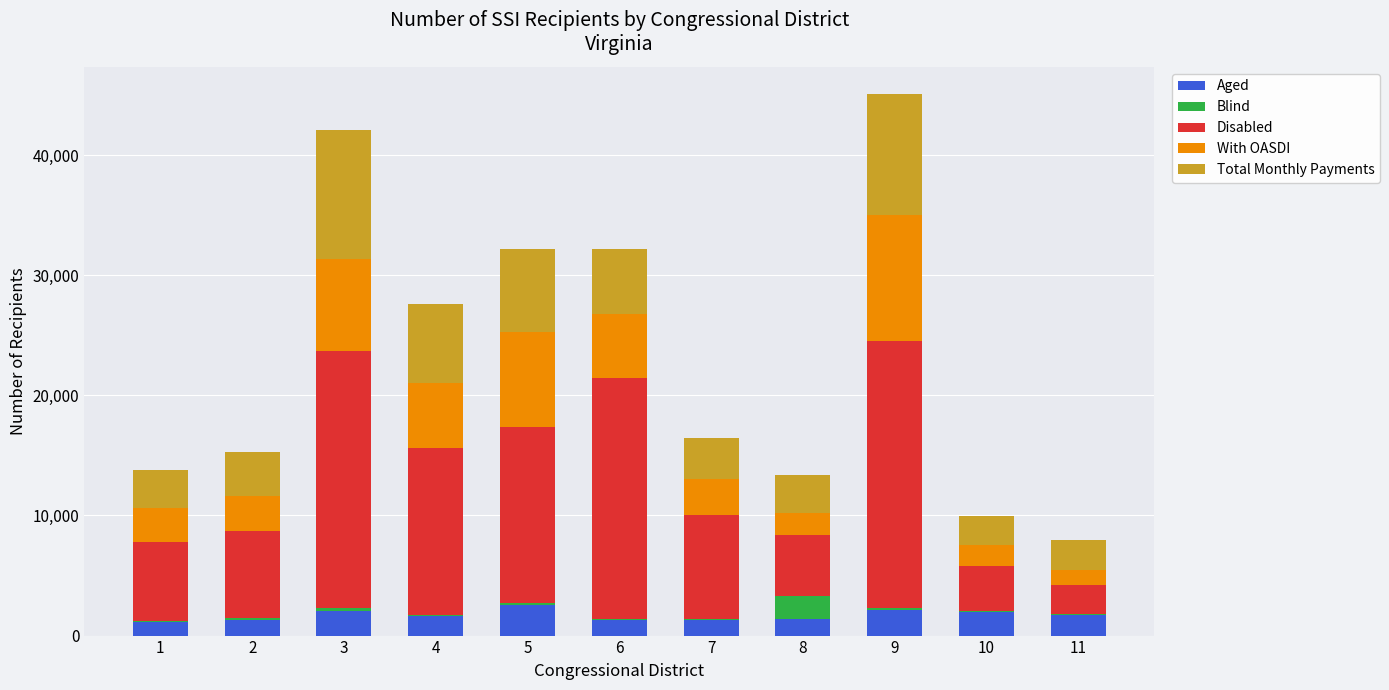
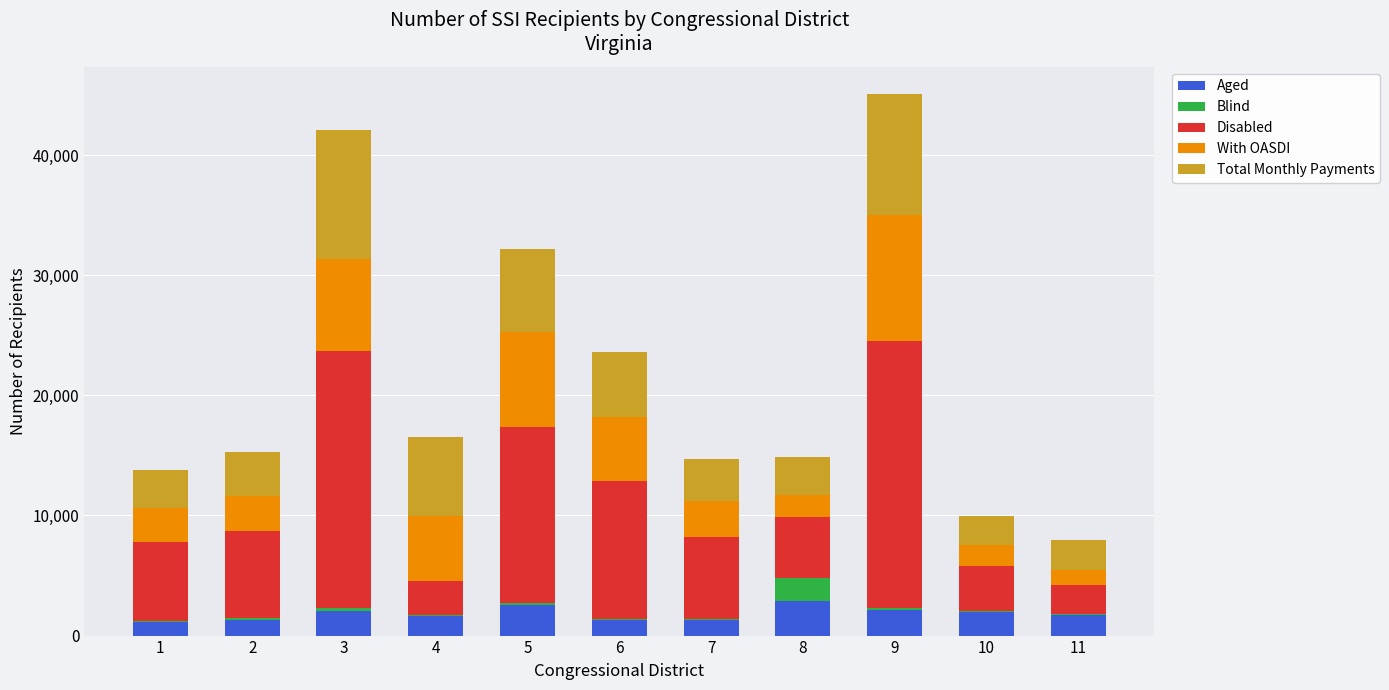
  {
    "Aged": {
      "1": "1,100",
      "2": "1,300",
      "3": "2,100",
      "4": "1,600",
      "5": "2,600",
      "6": "1,300",
      "7": "1,300",
-     "8": "1,400",
+     "8": "2,900",
      "9": "2,200",
      "10": "1,900",
      "11": "1,700"
    },
    "Blind": {
      "3": "200",
      "8": "1,900"
    },
    "Disabled": {
      "1": "6,600",
      "2": "7,300",
      "3": "21,400",
-     "4": "13,800",
+     "4": "2,800",
      "5": "14,700",
-     "6": "20,000",
-     "7": "8,700",
+     "6": "11,500",
+     "7": "6,900",
      "8": "5,100",
      "9": "22,200",
      "10": "3,800",
      "11": "2,400"
    }
  }
